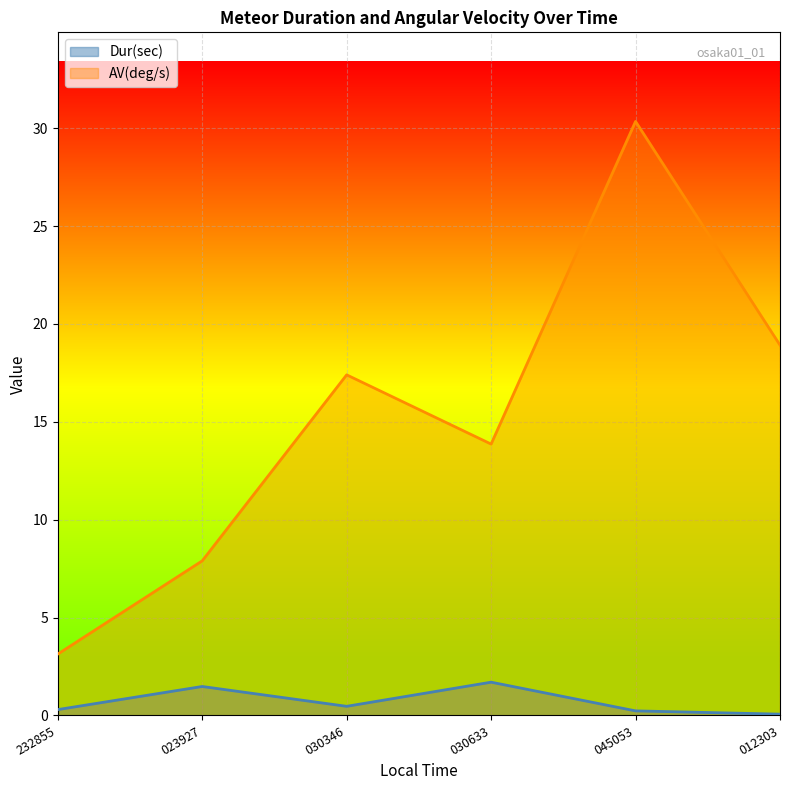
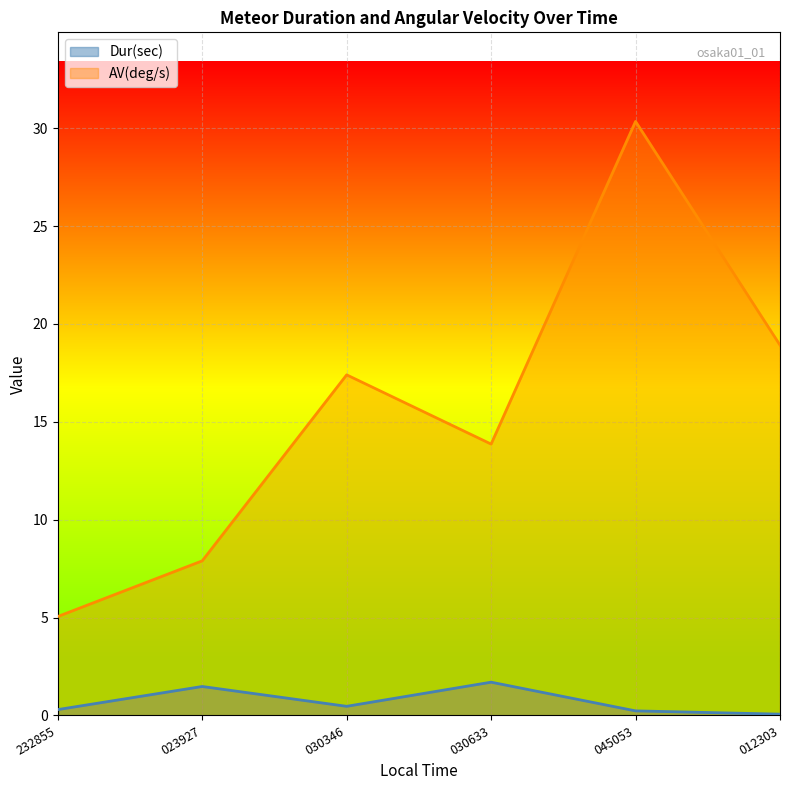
  {
    "Dur(sec)": {
      "232855": 0.3,
      "023927": 1.5,
      "030346": 0.5,
      "030633": 1.7,
      "045053": 0.2,
      "012303": 0.1
    },
    "AV(deg/s)": {
-     "232855": 3.1,
+     "232855": 5.1,
      "023927": 7.9,
      "030346": 17.4,
      "030633": 13.9,
      "045053": 30.3,
      "012303": 18.9
    }
  }
